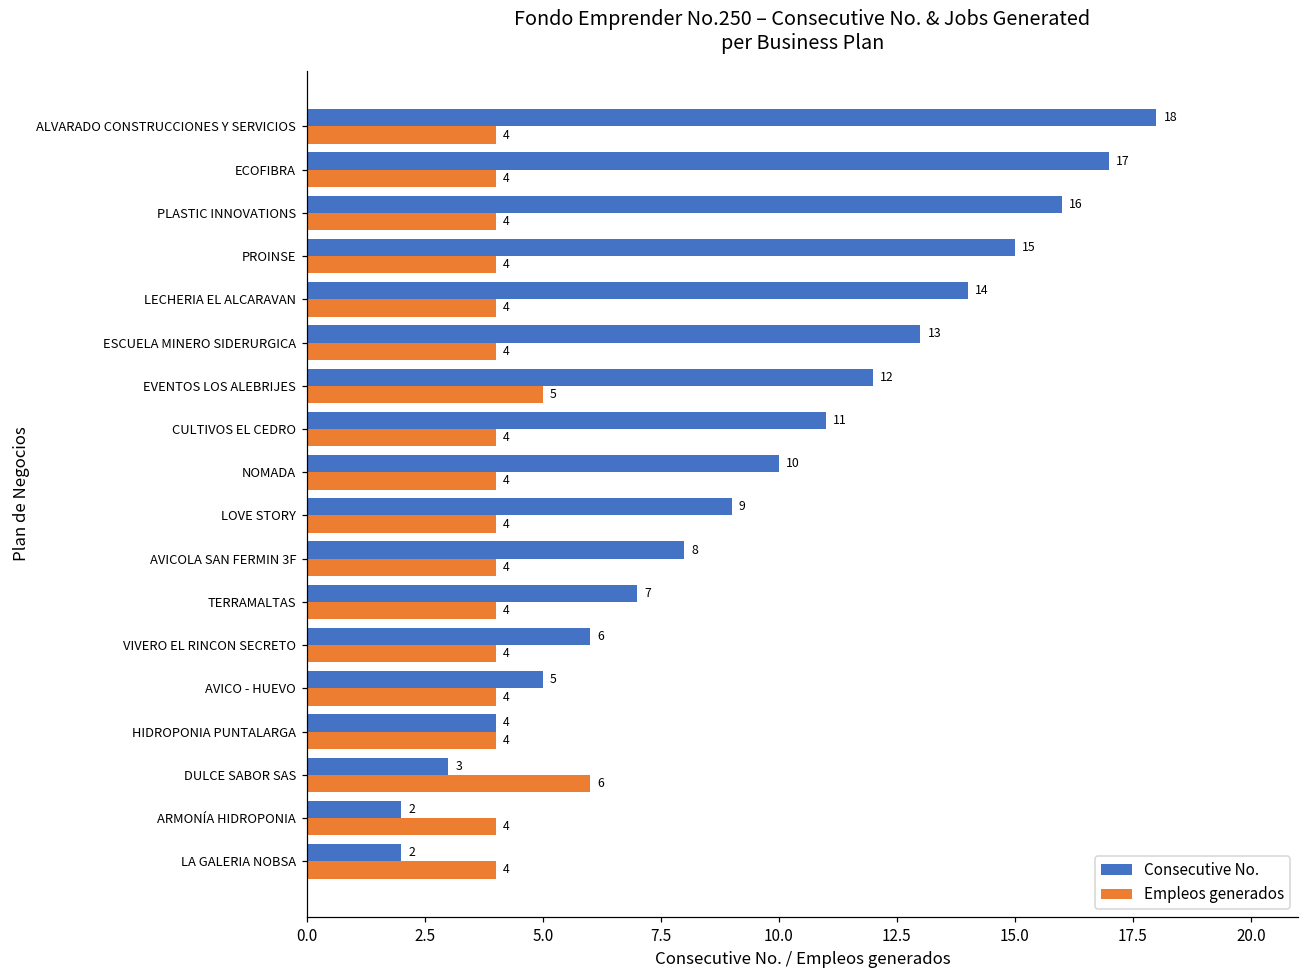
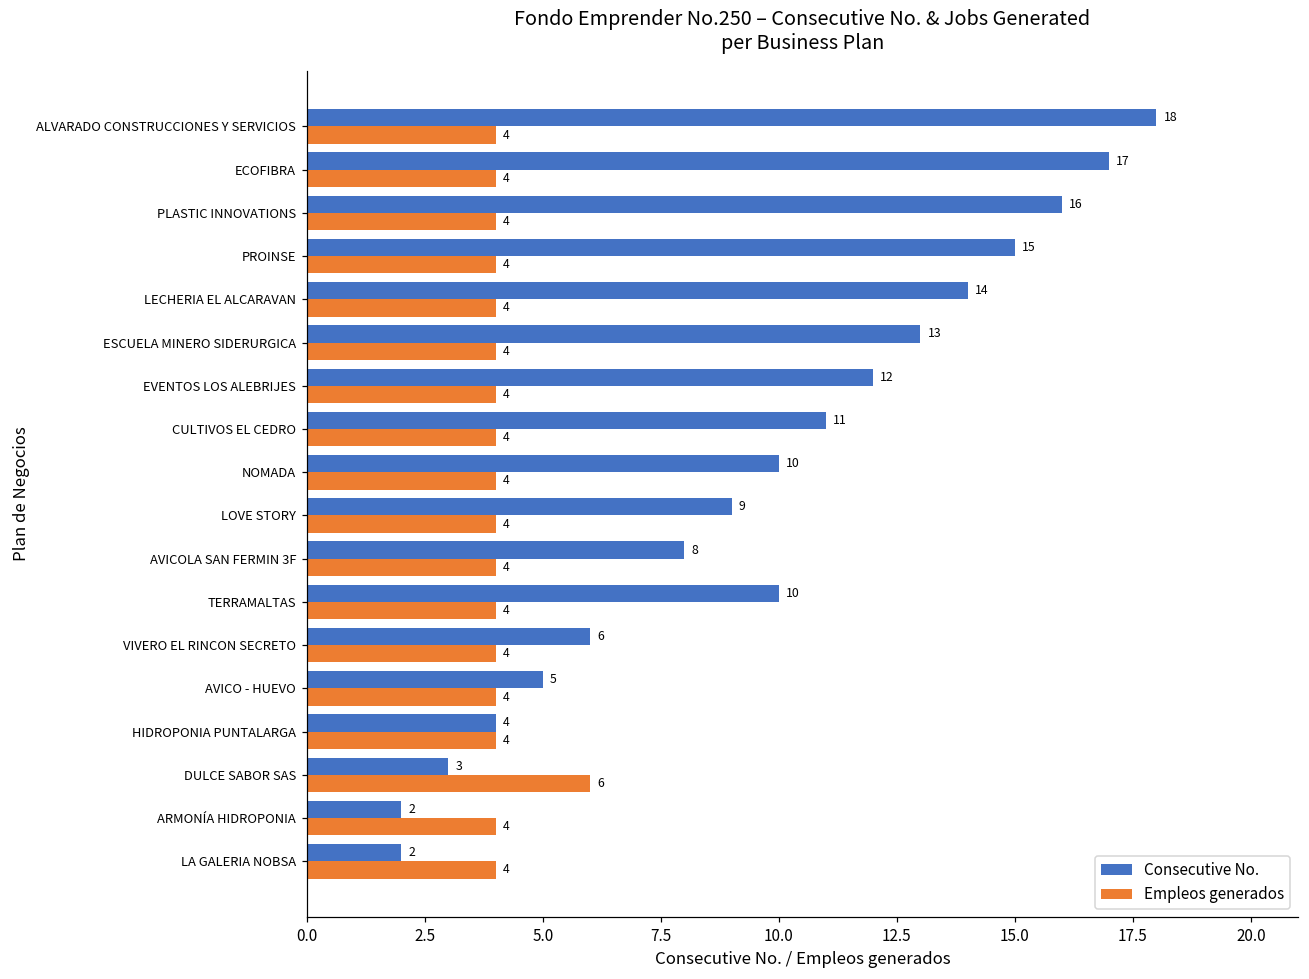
  {
    "Consecutive No.": {
      "ALVARADO CONSTRUCCIONES Y SERVICIOS": 18,
      "ECOFIBRA": 17,
      "PLASTIC INNOVATIONS": 16,
      "PROINSE": 15,
      "LECHERIA EL ALCARAVAN": 14,
      "ESCUELA MINERO SIDERURGICA": 13,
      "EVENTOS LOS ALEBRIJES": 12,
      "CULTIVOS EL CEDRO": 11,
      "NOMADA": 10,
      "LOVE STORY": 9,
      "AVICOLA SAN FERMIN 3F": 8,
-     "TERRAMALTAS": 7,
+     "TERRAMALTAS": 10,
      "VIVERO EL RINCON SECRETO": 6,
      "AVICO - HUEVO": 5,
      "HIDROPONIA PUNTALARGA": 4,
      "DULCE SABOR SAS": 3,
      "ARMONÍA HIDROPONIA": 2,
      "LA GALERIA NOBSA": 2
    },
    "Empleos generados": {
      "ALVARADO CONSTRUCCIONES Y SERVICIOS": 4,
      "ECOFIBRA": 4,
      "PLASTIC INNOVATIONS": 4,
      "PROINSE": 4,
      "LECHERIA EL ALCARAVAN": 4,
      "ESCUELA MINERO SIDERURGICA": 4,
-     "EVENTOS LOS ALEBRIJES": 5,
+     "EVENTOS LOS ALEBRIJES": 4,
      "CULTIVOS EL CEDRO": 4,
      "NOMADA": 4,
      "LOVE STORY": 4,
      "AVICOLA SAN FERMIN 3F": 4,
      "TERRAMALTAS": 4,
      "VIVERO EL RINCON SECRETO": 4,
      "AVICO - HUEVO": 4,
      "HIDROPONIA PUNTALARGA": 4,
      "DULCE SABOR SAS": 6,
      "ARMONÍA HIDROPONIA": 4,
      "LA GALERIA NOBSA": 4
    }
  }
